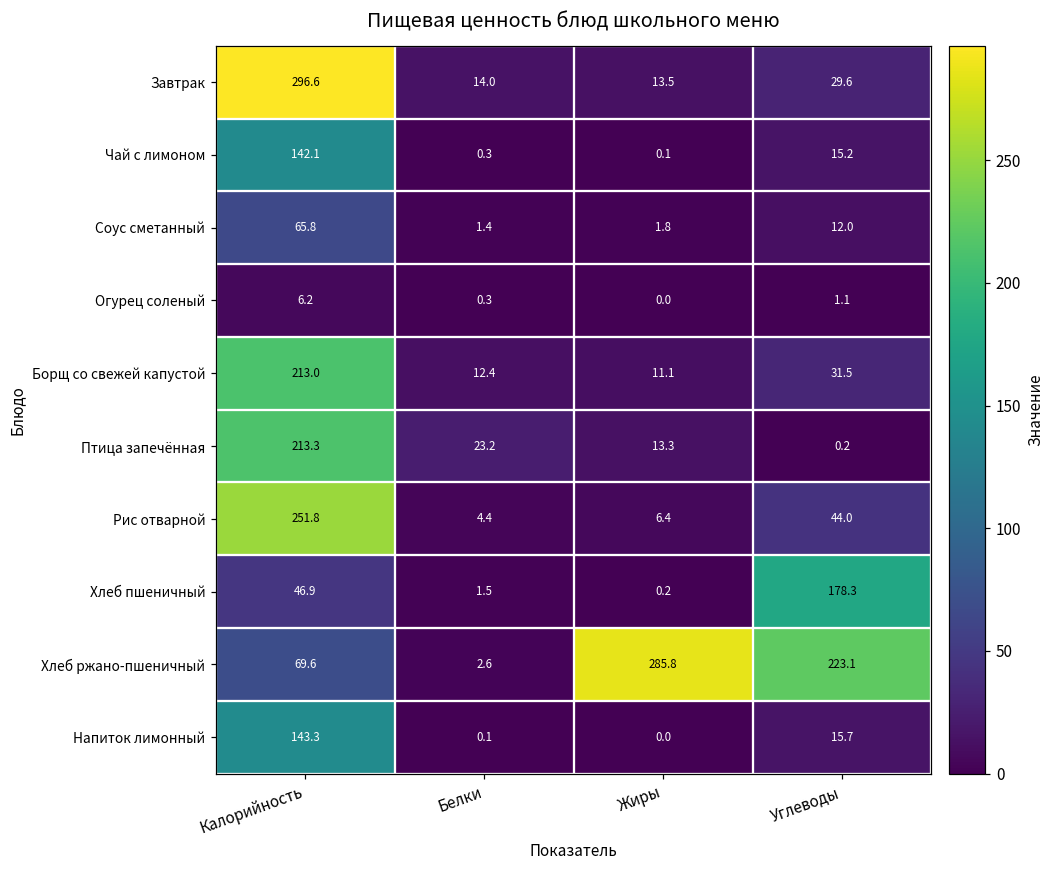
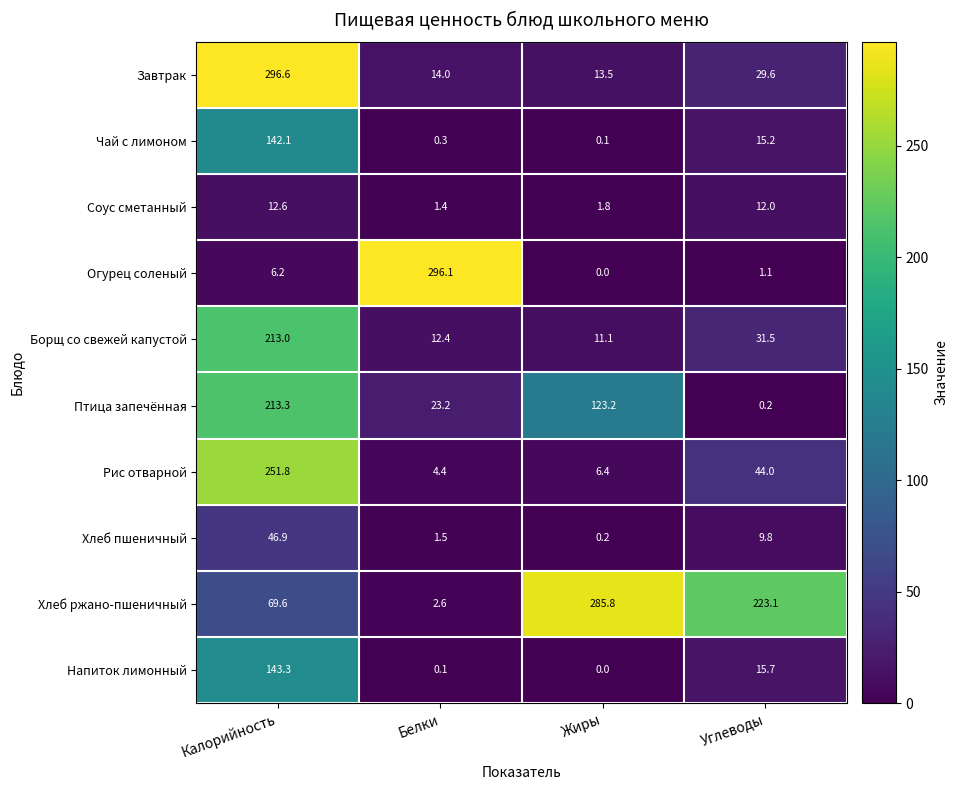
  {
    "Завтрак": {
      "Калорийность": 296.6,
      "Белки": 14.0,
      "Жиры": 13.5,
      "Углеводы": 29.6
    },
    "Чай с лимоном": {
      "Калорийность": 142.1,
      "Белки": 0.3,
      "Жиры": 0.1,
      "Углеводы": 15.2
    },
    "Соус сметанный": {
-     "Калорийность": 65.8,
+     "Калорийность": 12.6,
      "Белки": 1.4,
      "Жиры": 1.8,
      "Углеводы": 12.0
    },
    "Огурец соленый": {
      "Калорийность": 6.2,
-     "Белки": 0.3,
+     "Белки": 296.1,
      "Жиры": 0.0,
      "Углеводы": 1.1
    },
    "Борщ со свежей капустой": {
      "Калорийность": 213.0,
      "Белки": 12.4,
      "Жиры": 11.1,
      "Углеводы": 31.5
    },
    "Птица запечённая": {
      "Калорийность": 213.3,
      "Белки": 23.2,
-     "Жиры": 13.3,
+     "Жиры": 123.2,
      "Углеводы": 0.2
    },
    "Рис отварной": {
      "Калорийность": 251.8,
      "Белки": 4.4,
      "Жиры": 6.4,
      "Углеводы": 44.0
    },
    "Хлеб пшеничный": {
      "Калорийность": 46.9,
      "Белки": 1.5,
      "Жиры": 0.2,
-     "Углеводы": 178.3
+     "Углеводы": 9.8
    },
    "Хлеб ржано-пшеничный": {
      "Калорийность": 69.6,
      "Белки": 2.6,
      "Жиры": 285.8,
      "Углеводы": 223.1
    },
    "Напиток лимонный": {
      "Калорийность": 143.3,
      "Белки": 0.1,
      "Жиры": 0.0,
      "Углеводы": 15.7
    }
  }
